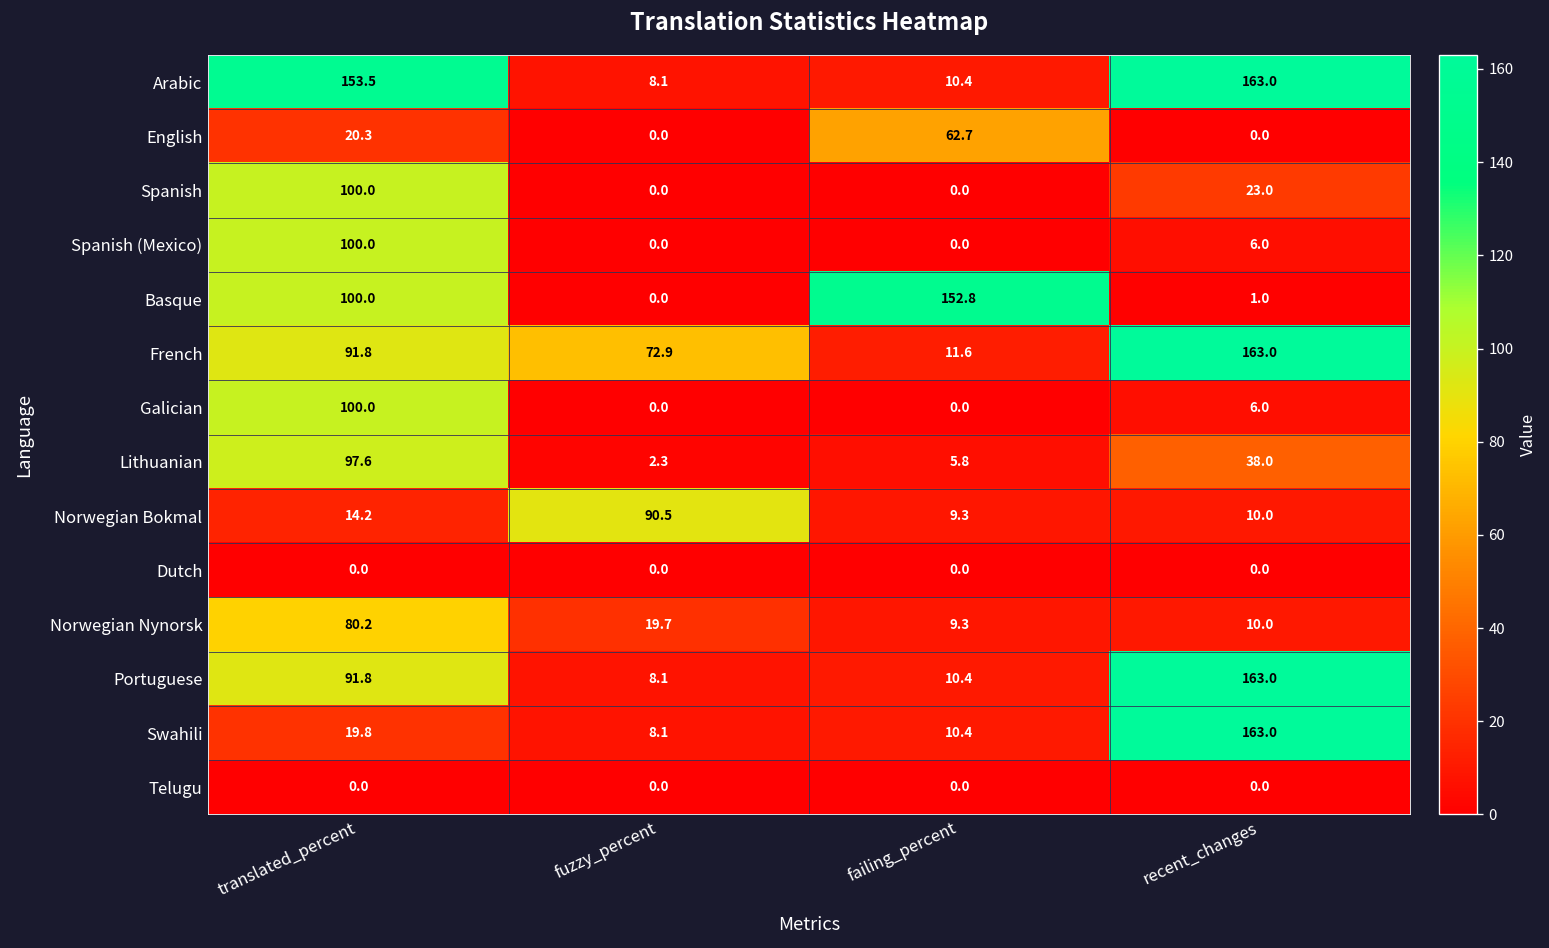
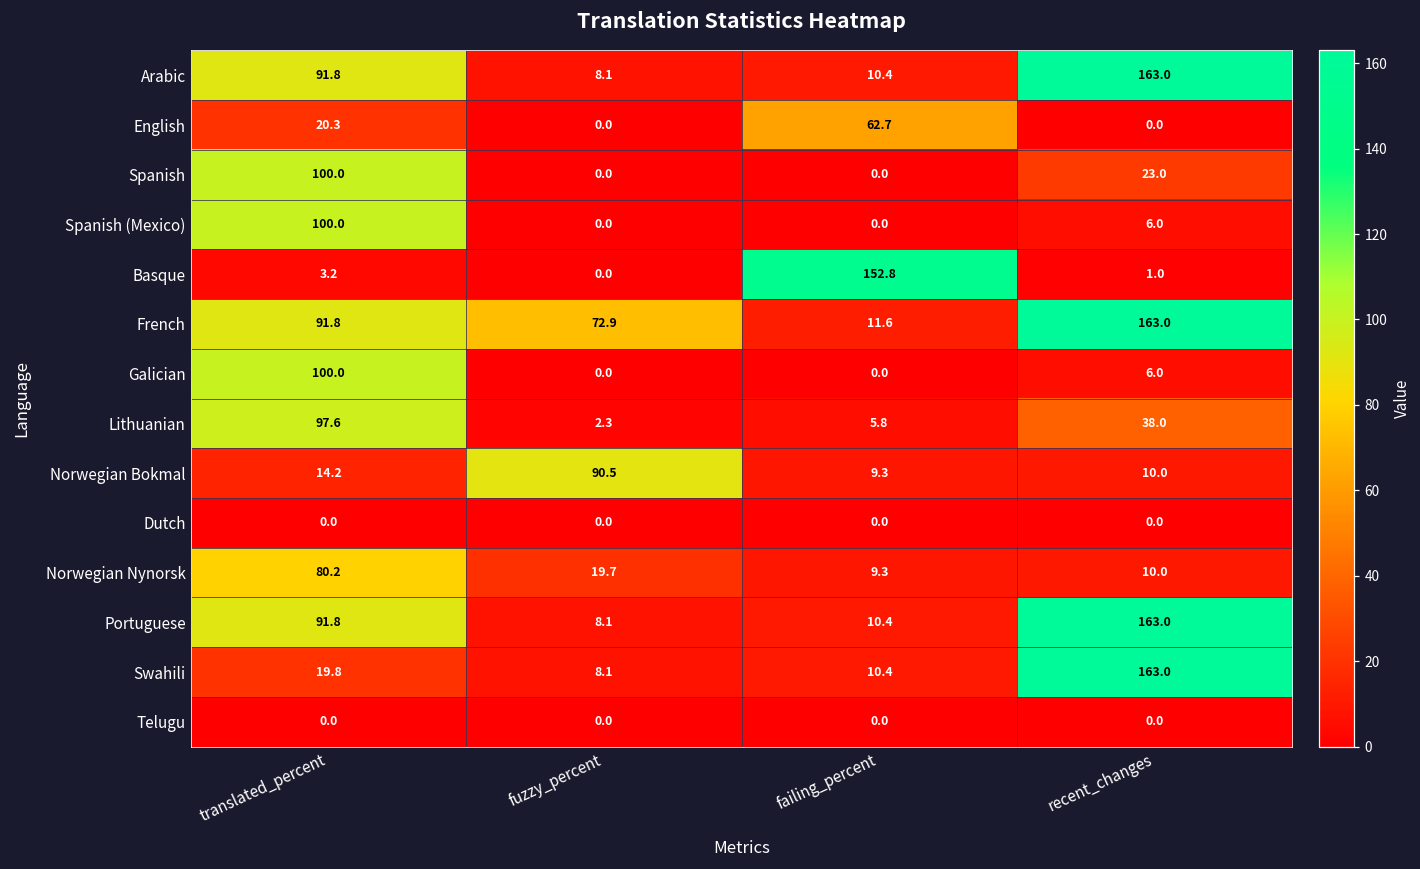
  {
    "Arabic": {
-     "translated_percent": 153.5,
+     "translated_percent": 91.8,
      "fuzzy_percent": 8.1,
      "failing_percent": 10.4,
      "recent_changes": 163.0
    },
    "English": {
      "translated_percent": 20.3,
      "fuzzy_percent": 0.0,
      "failing_percent": 62.7,
      "recent_changes": 0.0
    },
    "Spanish": {
      "translated_percent": 100.0,
      "fuzzy_percent": 0.0,
      "failing_percent": 0.0,
      "recent_changes": 23.0
    },
    "Spanish (Mexico)": {
      "translated_percent": 100.0,
      "fuzzy_percent": 0.0,
      "failing_percent": 0.0,
      "recent_changes": 6.0
    },
    "Basque": {
-     "translated_percent": 100.0,
+     "translated_percent": 3.2,
      "fuzzy_percent": 0.0,
      "failing_percent": 152.8,
      "recent_changes": 1.0
    },
    "French": {
      "translated_percent": 91.8,
      "fuzzy_percent": 72.9,
      "failing_percent": 11.6,
      "recent_changes": 163.0
    },
    "Galician": {
      "translated_percent": 100.0,
      "fuzzy_percent": 0.0,
      "failing_percent": 0.0,
      "recent_changes": 6.0
    },
    "Lithuanian": {
      "translated_percent": 97.6,
      "fuzzy_percent": 2.3,
      "failing_percent": 5.8,
      "recent_changes": 38.0
    },
    "Norwegian Bokmal": {
      "translated_percent": 14.2,
      "fuzzy_percent": 90.5,
      "failing_percent": 9.3,
      "recent_changes": 10.0
    },
    "Dutch": {
      "translated_percent": 0.0,
      "fuzzy_percent": 0.0,
      "failing_percent": 0.0,
      "recent_changes": 0.0
    },
    "Norwegian Nynorsk": {
      "translated_percent": 80.2,
      "fuzzy_percent": 19.7,
      "failing_percent": 9.3,
      "recent_changes": 10.0
    },
    "Portuguese": {
      "translated_percent": 91.8,
      "fuzzy_percent": 8.1,
      "failing_percent": 10.4,
      "recent_changes": 163.0
    },
    "Swahili": {
      "translated_percent": 19.8,
      "fuzzy_percent": 8.1,
      "failing_percent": 10.4,
      "recent_changes": 163.0
    },
    "Telugu": {
      "translated_percent": 0.0,
      "fuzzy_percent": 0.0,
      "failing_percent": 0.0,
      "recent_changes": 0.0
    }
  }
